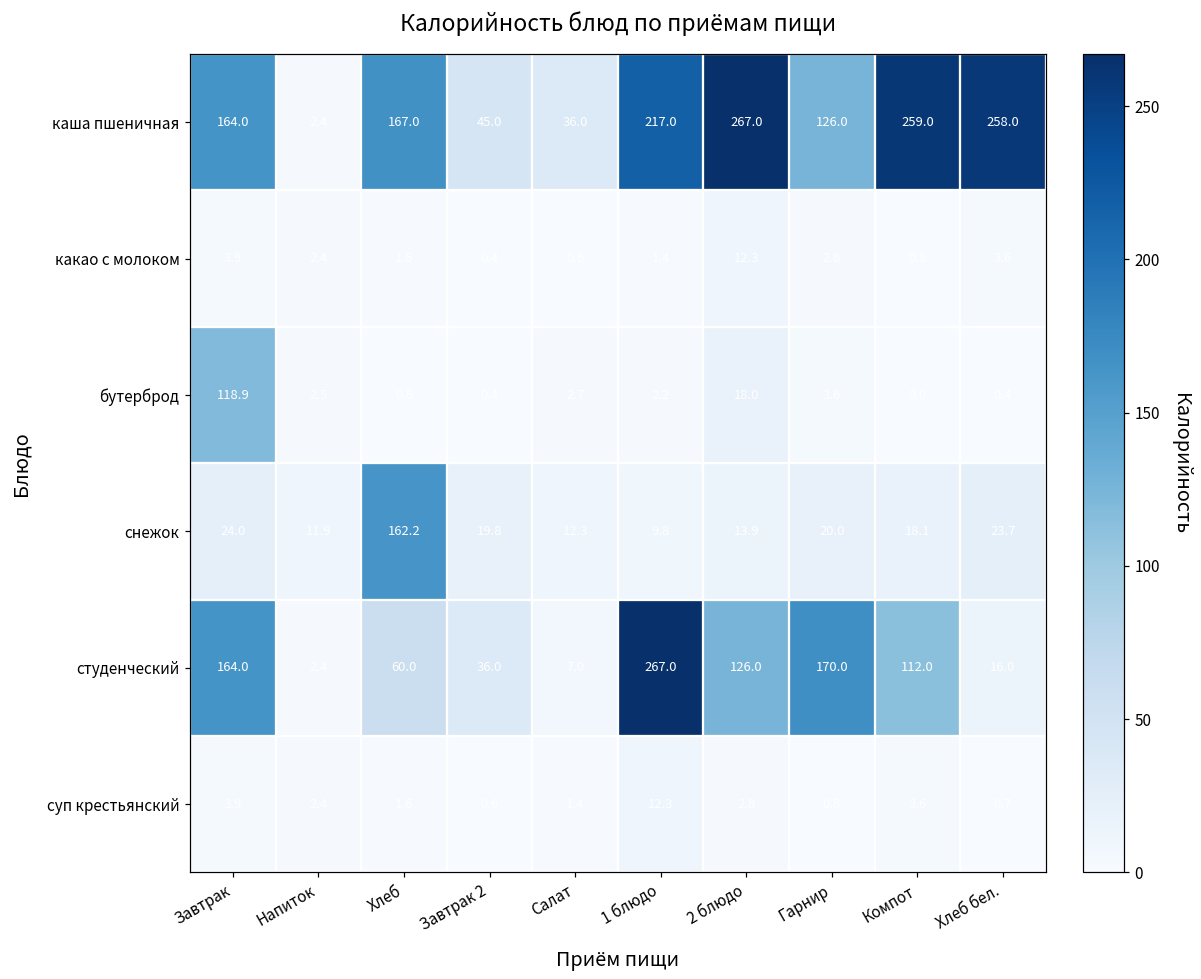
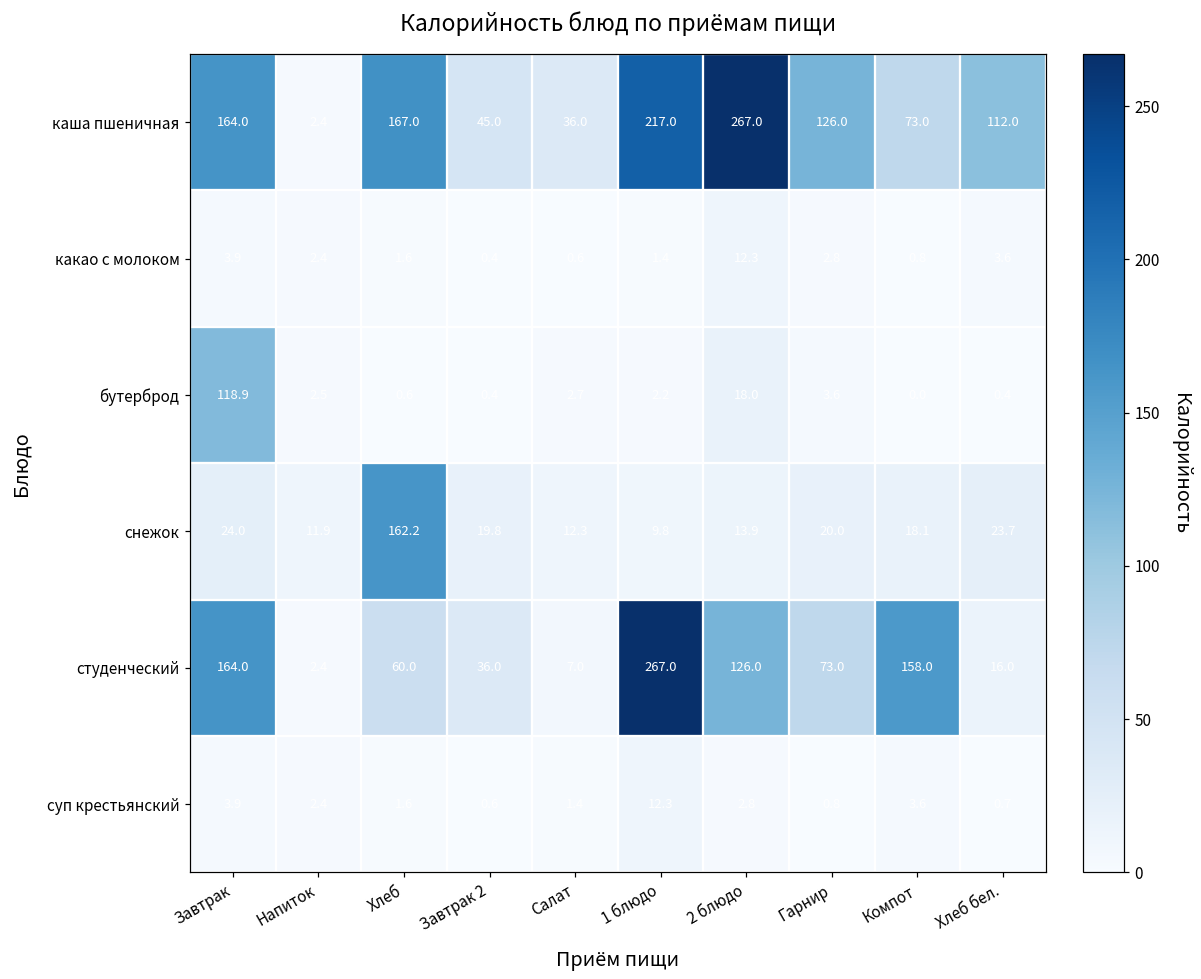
  {
    "каша пшеничная": {
      "Завтрак": 164.0,
      "Хлеб": 167.0,
      "1 блюдо": 217.0,
      "2 блюдо": 267.0,
      "Гарнир": 126.0,
-     "Компот": 259.0,
-     "Хлеб бел.": 258.0
+     "Компот": 73.0,
+     "Хлеб бел.": 112.0
    },
    "бутерброд": {
      "Завтрак": 118.9
    },
    "снежок": {
      "Хлеб": 162.2
    },
    "студенческий": {
      "Завтрак": 164.0,
      "Хлеб": 60.0,
      "1 блюдо": 267.0,
      "2 блюдо": 126.0,
-     "Гарнир": 170.0,
-     "Компот": 112.0
+     "Гарнир": 73.0,
+     "Компот": 158.0
    }
  }
